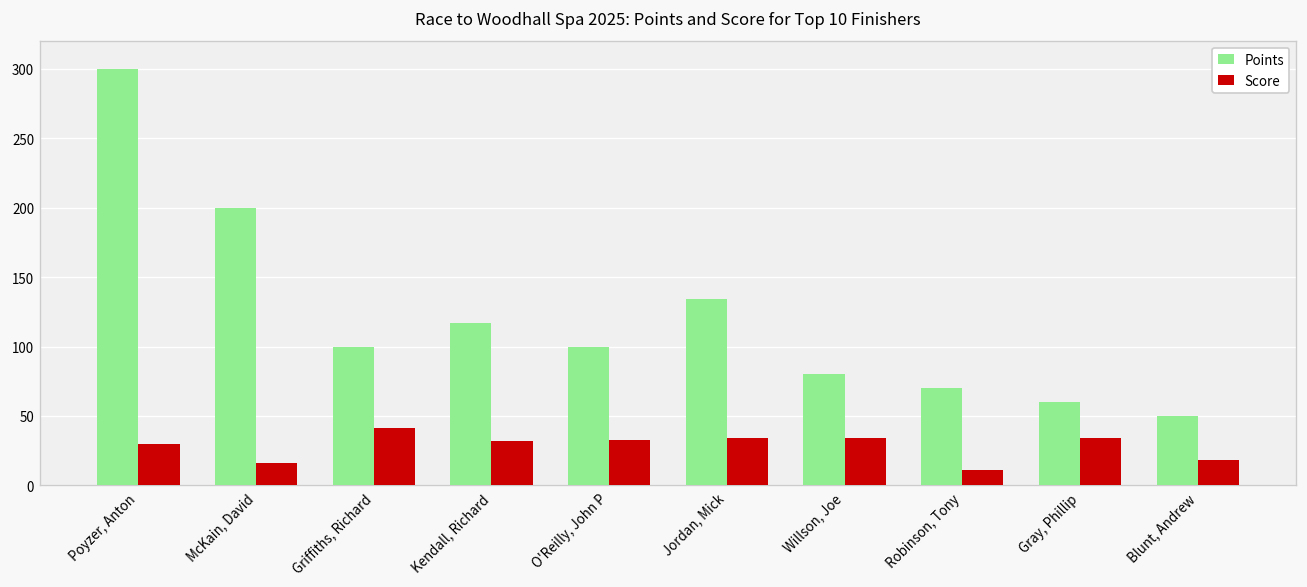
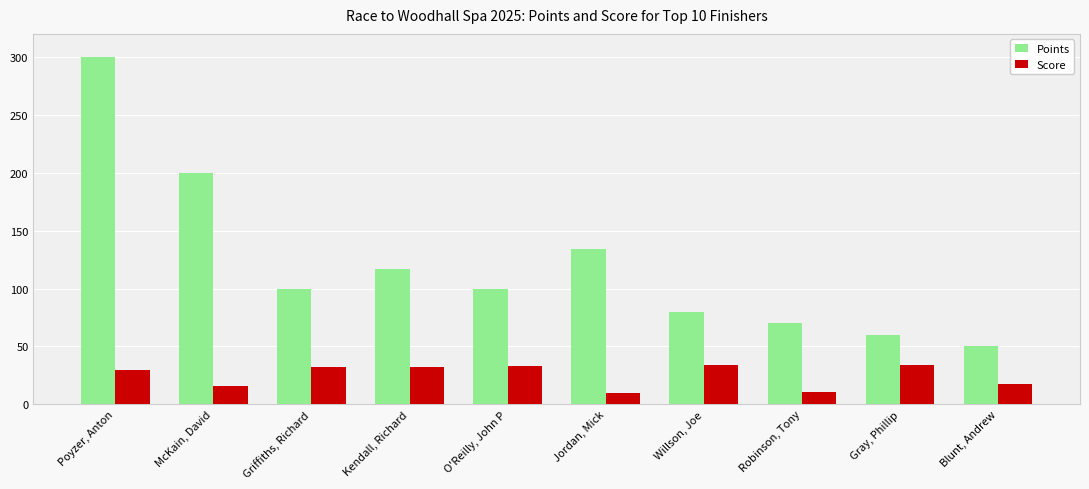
  {
    "Points": {
      "Poyzer, Anton": 300,
      "McKain, David": 200,
      "Griffiths, Richard": 100,
      "Kendall, Richard": 117,
      "O'Reilly, John P": 100,
      "Jordan, Mick": 134,
      "Willson, Joe": 80,
      "Robinson, Tony": 70,
      "Gray, Phillip": 60,
      "Blunt, Andrew": 50
    },
    "Score": {
      "Poyzer, Anton": 30,
      "McKain, David": 16,
-     "Griffiths, Richard": 41,
+     "Griffiths, Richard": 32,
      "Kendall, Richard": 32,
      "O'Reilly, John P": 33,
-     "Jordan, Mick": 34,
+     "Jordan, Mick": 10,
      "Willson, Joe": 34,
      "Robinson, Tony": 11,
      "Gray, Phillip": 34,
      "Blunt, Andrew": 18
    }
  }
